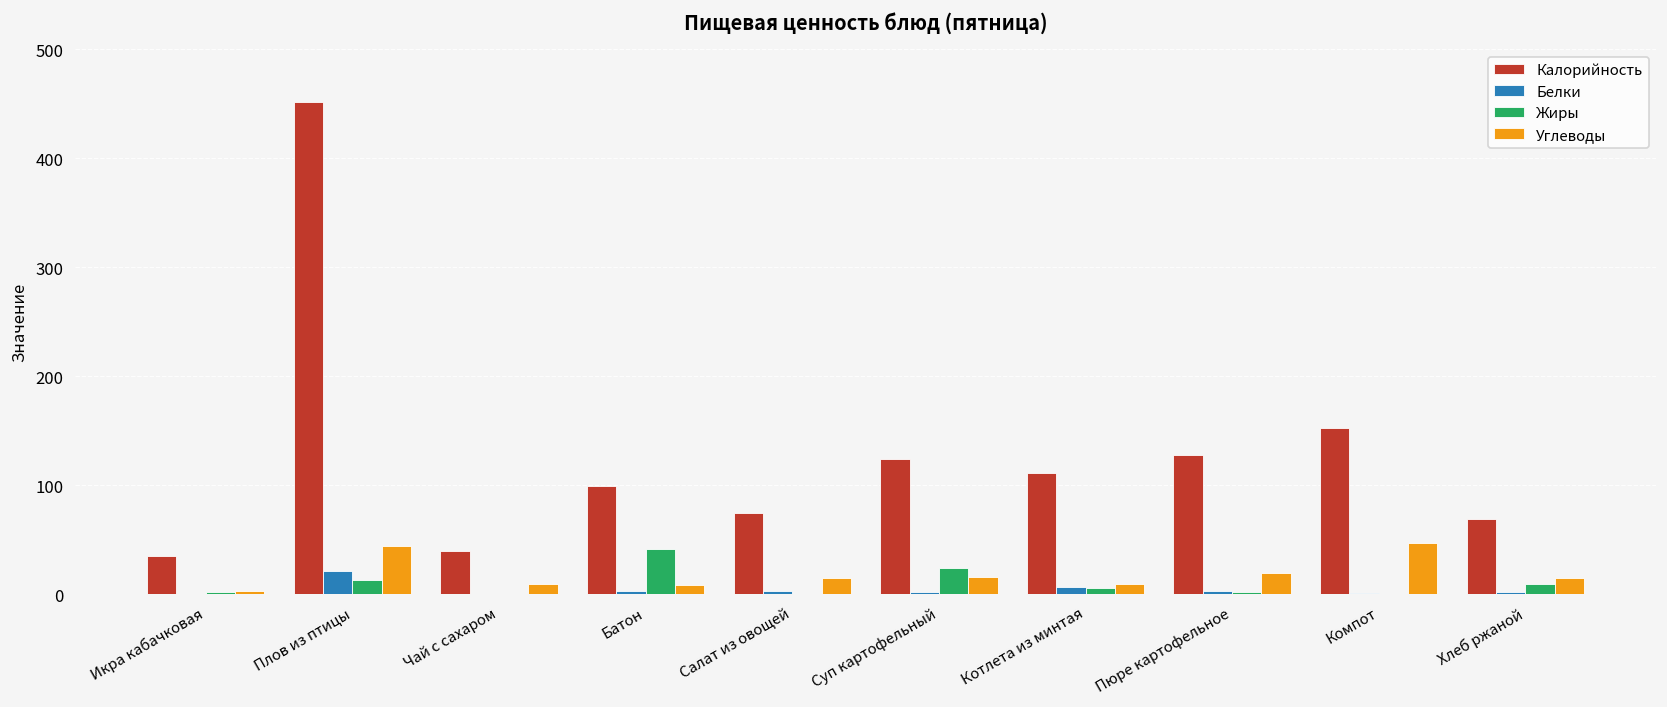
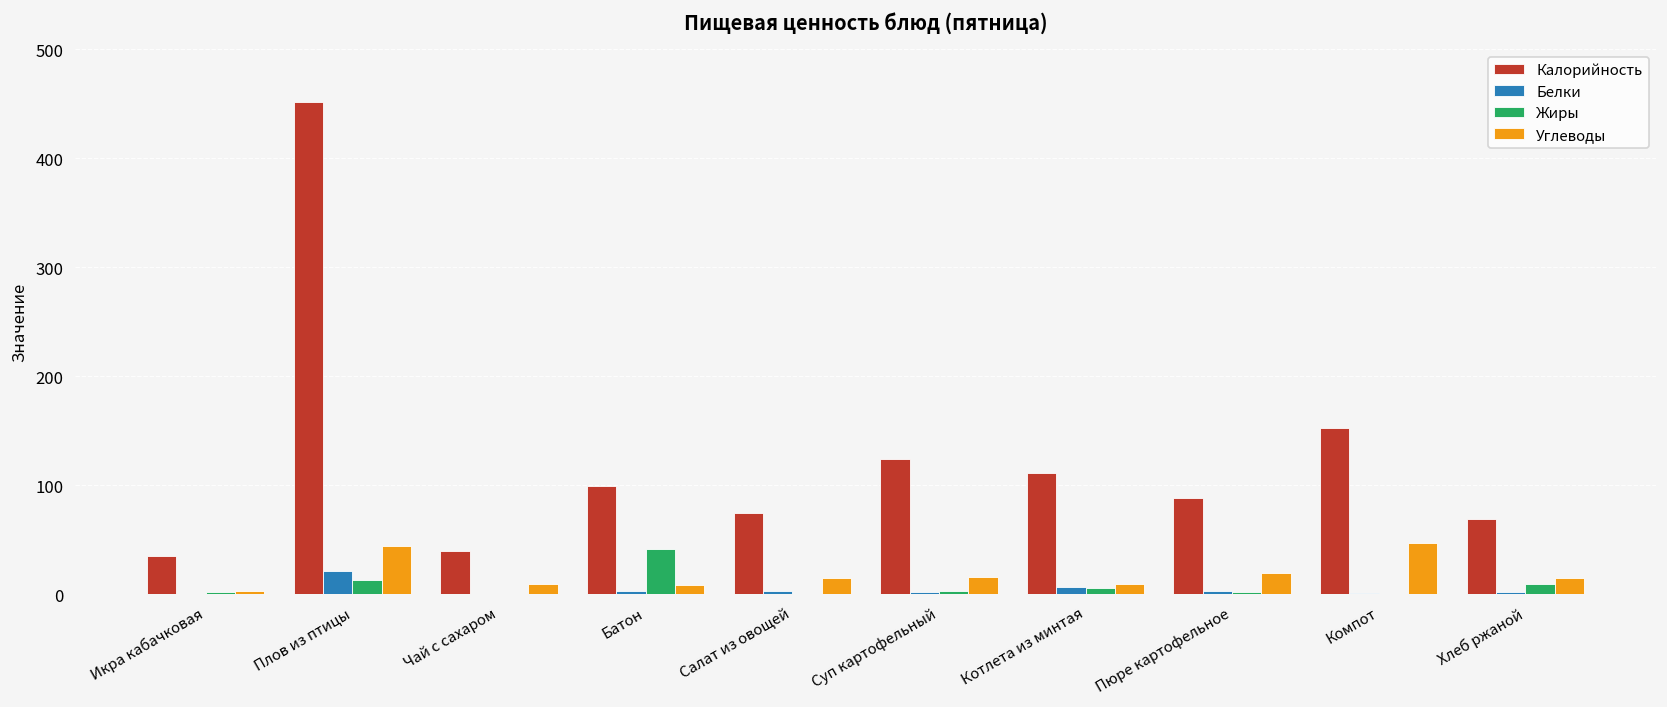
  {
    "Калорийность": {
      "Икра кабачковая": 30,
      "Плов из птицы": 450,
      "Чай с сахаром": 40,
      "Батон": 100,
      "Салат из овощей": 70,
      "Суп картофельный": 120,
      "Котлета из минтая": 110,
-     "Пюре картофельное": 130,
+     "Пюре картофельное": 90,
      "Компот": 150,
      "Хлеб ржаной": 70
    },
    "Белки": {
      "Плов из птицы": 20,
      "Батон": 0,
      "Котлета из минтая": 10,
      "Пюре картофельное": 0
    },
    "Жиры": {
      "Плов из птицы": 10,
      "Чай с сахаром": 0,
      "Батон": 40,
-     "Суп картофельный": 20,
+     "Суп картофельный": 0,
      "Котлета из минтая": 10,
      "Хлеб ржаной": 10
    },
    "Углеводы": {
      "Плов из птицы": 40,
      "Чай с сахаром": 10,
      "Батон": 10,
      "Салат из овощей": 20,
      "Суп картофельный": 20,
      "Котлета из минтая": 10,
      "Пюре картофельное": 20,
      "Компот": 50,
      "Хлеб ржаной": 10
    }
  }
